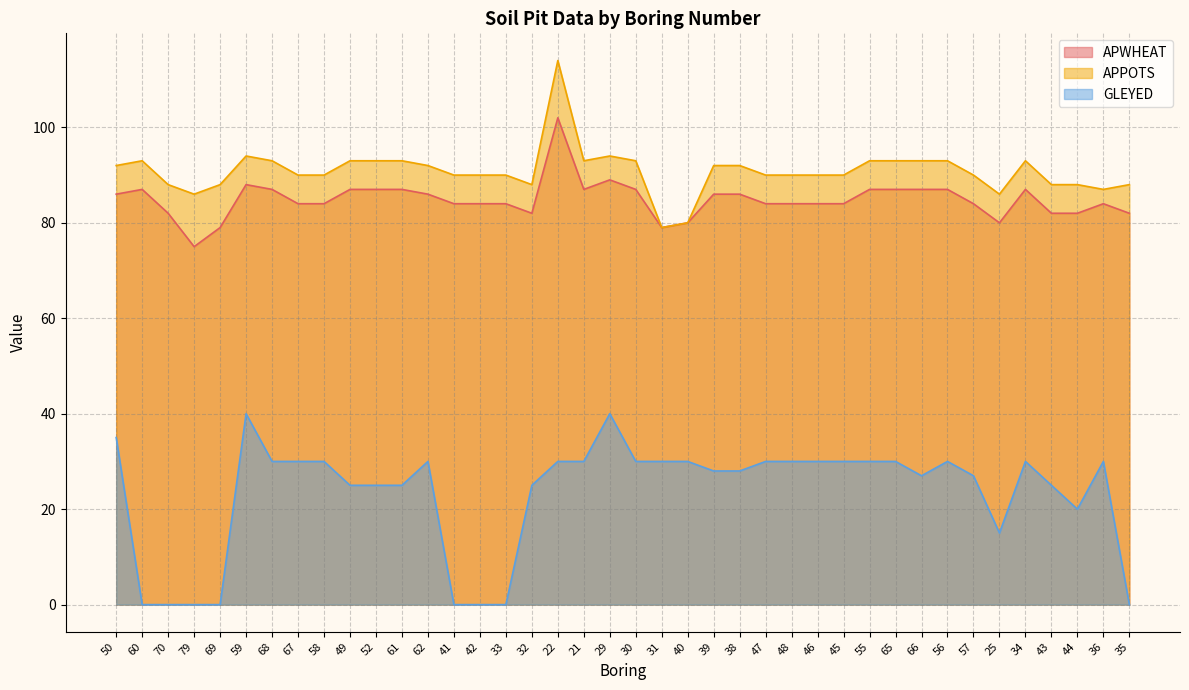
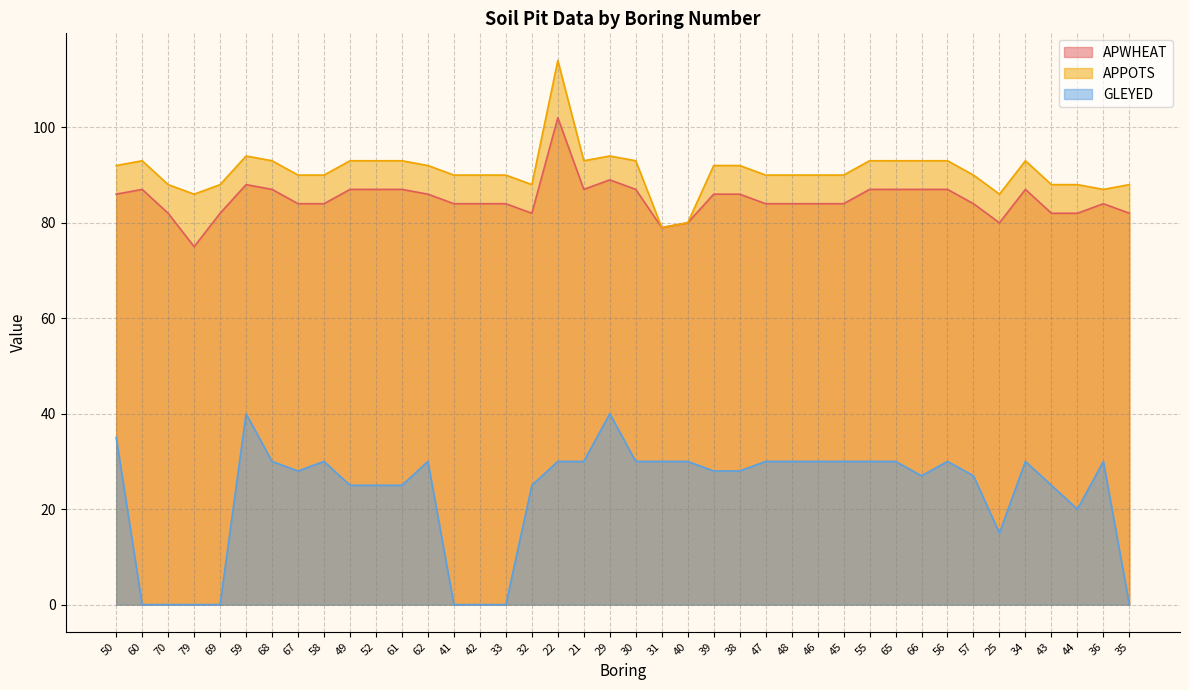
  {
    "APWHEAT": {
      "50": 86,
      "60": 87,
      "70": 82,
      "79": 75,
-     "69": 79,
+     "69": 82,
      "59": 88,
      "68": 87,
      "67": 84,
      "58": 84,
      "49": 87,
      "52": 87,
      "61": 87,
      "62": 86,
      "41": 84,
      "42": 84,
      "33": 84,
      "32": 82,
      "22": 102,
      "21": 87,
      "29": 89,
      "30": 87,
      "39": 86,
      "38": 86,
      "47": 84,
      "48": 84,
      "46": 84,
      "45": 84,
      "55": 87,
      "65": 87,
      "66": 87,
      "56": 87,
      "57": 84,
      "25": 80,
      "34": 87,
      "43": 82,
      "44": 82,
      "36": 84,
      "35": 82
    },
    "APPOTS": {
      "50": 92,
      "60": 93,
      "70": 88,
      "79": 86,
      "69": 88,
      "59": 94,
      "68": 93,
      "67": 90,
      "58": 90,
      "49": 93,
      "52": 93,
      "61": 93,
      "62": 92,
      "41": 90,
      "42": 90,
      "33": 90,
      "32": 88,
      "22": 114,
      "21": 93,
      "29": 94,
      "30": 93,
      "39": 92,
      "38": 92,
      "47": 90,
      "48": 90,
      "46": 90,
      "45": 90,
      "55": 93,
      "65": 93,
      "66": 93,
      "56": 93,
      "57": 90,
      "25": 86,
      "34": 93,
      "43": 88,
      "44": 88,
      "36": 87,
      "35": 88
    },
    "GLEYED": {
      "50": 35,
      "60": 0,
      "70": 0,
      "79": 0,
      "69": 0,
      "59": 40,
      "68": 30,
-     "67": 30,
+     "67": 28,
      "58": 30,
      "49": 25,
      "52": 25,
      "61": 25,
      "62": 30,
      "41": 0,
      "42": 0,
      "33": 0,
      "32": 25,
      "22": 30,
      "21": 30,
      "29": 40,
      "30": 30,
      "31": 30,
      "40": 30,
      "39": 28,
      "38": 28,
      "47": 30,
      "48": 30,
      "46": 30,
      "45": 30,
      "55": 30,
      "65": 30,
      "66": 27,
      "56": 30,
      "57": 27,
      "25": 15,
      "34": 30,
      "43": 25,
      "44": 20,
      "36": 30,
      "35": 0
    }
  }
